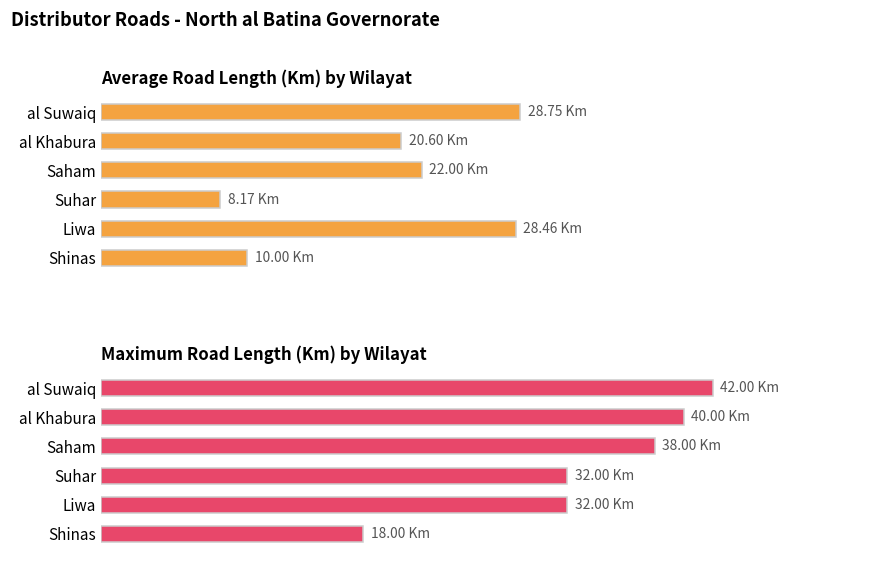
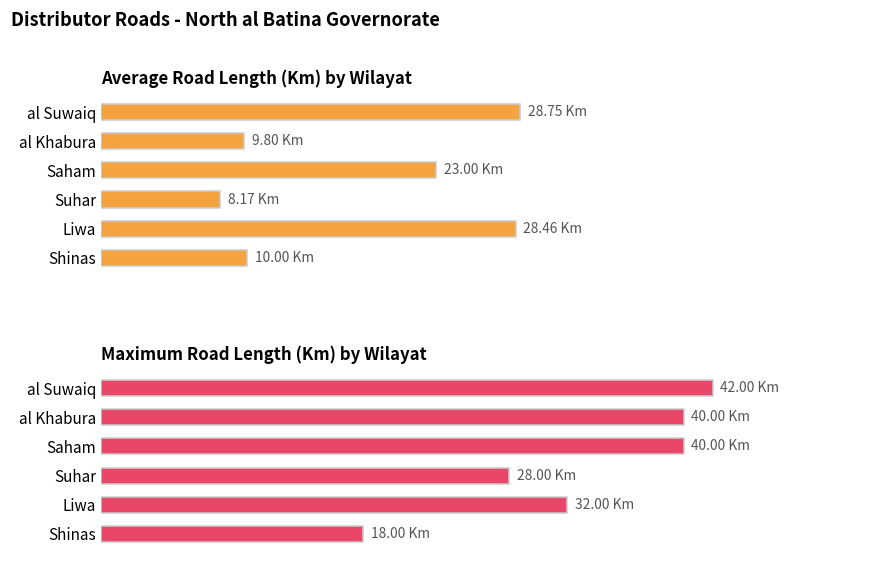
  {
    "Average Road Length (Km) by Wilayat": {
      "al Suwaiq": 28.75,
-     "al Khabura": 20.60,
-     "Saham": 22.00,
+     "al Khabura": 9.80,
+     "Saham": 23.00,
      "Suhar": 8.17,
      "Liwa": 28.46,
      "Shinas": 10.00
    },
    "Maximum Road Length (Km) by Wilayat": {
      "al Suwaiq": 42.00,
      "al Khabura": 40.00,
-     "Saham": 38.00,
-     "Suhar": 32.00,
+     "Saham": 40.00,
+     "Suhar": 28.00,
      "Liwa": 32.00,
      "Shinas": 18.00
    }
  }
